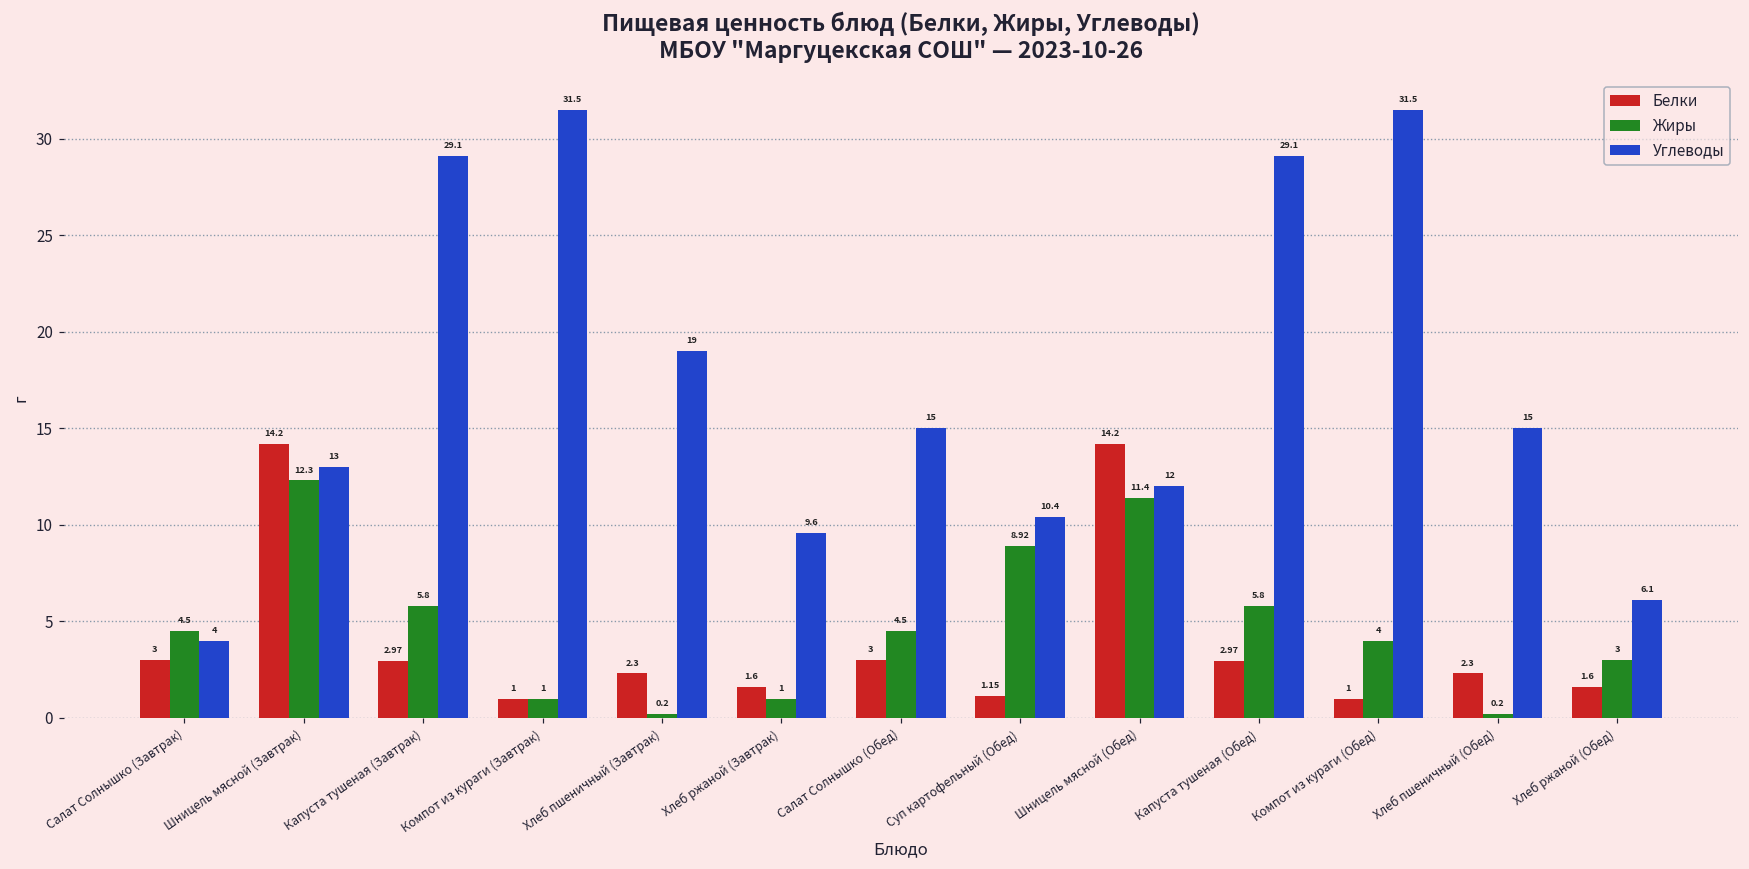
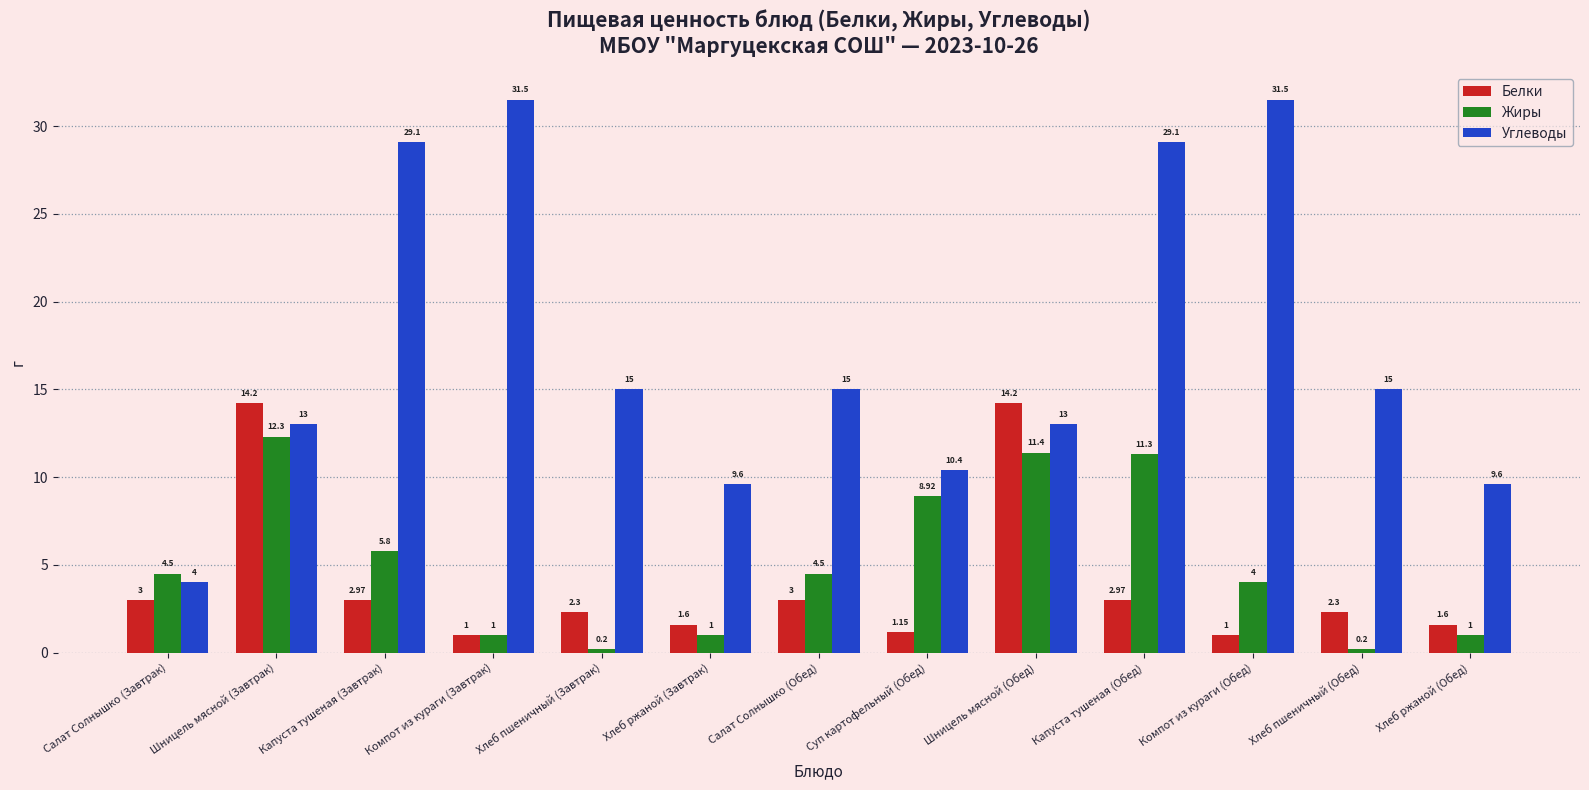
  {
    "Белки": {
      "Салат Солнышко (Завтрак)": 3,
      "Шницель мясной (Завтрак)": 14.2,
      "Капуста тушеная (Завтрак)": 2.97,
      "Компот из кураги (Завтрак)": 1,
      "Хлеб пшеничный (Завтрак)": 2.3,
      "Хлеб ржаной (Завтрак)": 1.6,
      "Салат Солнышко (Обед)": 3,
      "Суп картофельный (Обед)": 1.15,
      "Шницель мясной (Обед)": 14.2,
      "Капуста тушеная (Обед)": 2.97,
      "Компот из кураги (Обед)": 1,
      "Хлеб пшеничный (Обед)": 2.3,
      "Хлеб ржаной (Обед)": 1.6
    },
    "Жиры": {
      "Салат Солнышко (Завтрак)": 4.5,
      "Шницель мясной (Завтрак)": 12.3,
      "Капуста тушеная (Завтрак)": 5.8,
      "Компот из кураги (Завтрак)": 1,
      "Хлеб пшеничный (Завтрак)": 0.2,
      "Хлеб ржаной (Завтрак)": 1,
      "Салат Солнышко (Обед)": 4.5,
      "Суп картофельный (Обед)": 8.92,
      "Шницель мясной (Обед)": 11.4,
-     "Капуста тушеная (Обед)": 5.8,
+     "Капуста тушеная (Обед)": 11.3,
      "Компот из кураги (Обед)": 4,
      "Хлеб пшеничный (Обед)": 0.2,
-     "Хлеб ржаной (Обед)": 3
+     "Хлеб ржаной (Обед)": 1
    },
    "Углеводы": {
      "Салат Солнышко (Завтрак)": 4,
      "Шницель мясной (Завтрак)": 13,
      "Капуста тушеная (Завтрак)": 29.1,
      "Компот из кураги (Завтрак)": 31.5,
-     "Хлеб пшеничный (Завтрак)": 19,
+     "Хлеб пшеничный (Завтрак)": 15,
      "Хлеб ржаной (Завтрак)": 9.6,
      "Салат Солнышко (Обед)": 15,
      "Суп картофельный (Обед)": 10.4,
-     "Шницель мясной (Обед)": 12,
+     "Шницель мясной (Обед)": 13,
      "Капуста тушеная (Обед)": 29.1,
      "Компот из кураги (Обед)": 31.5,
      "Хлеб пшеничный (Обед)": 15,
-     "Хлеб ржаной (Обед)": 6.1
+     "Хлеб ржаной (Обед)": 9.6
    }
  }
